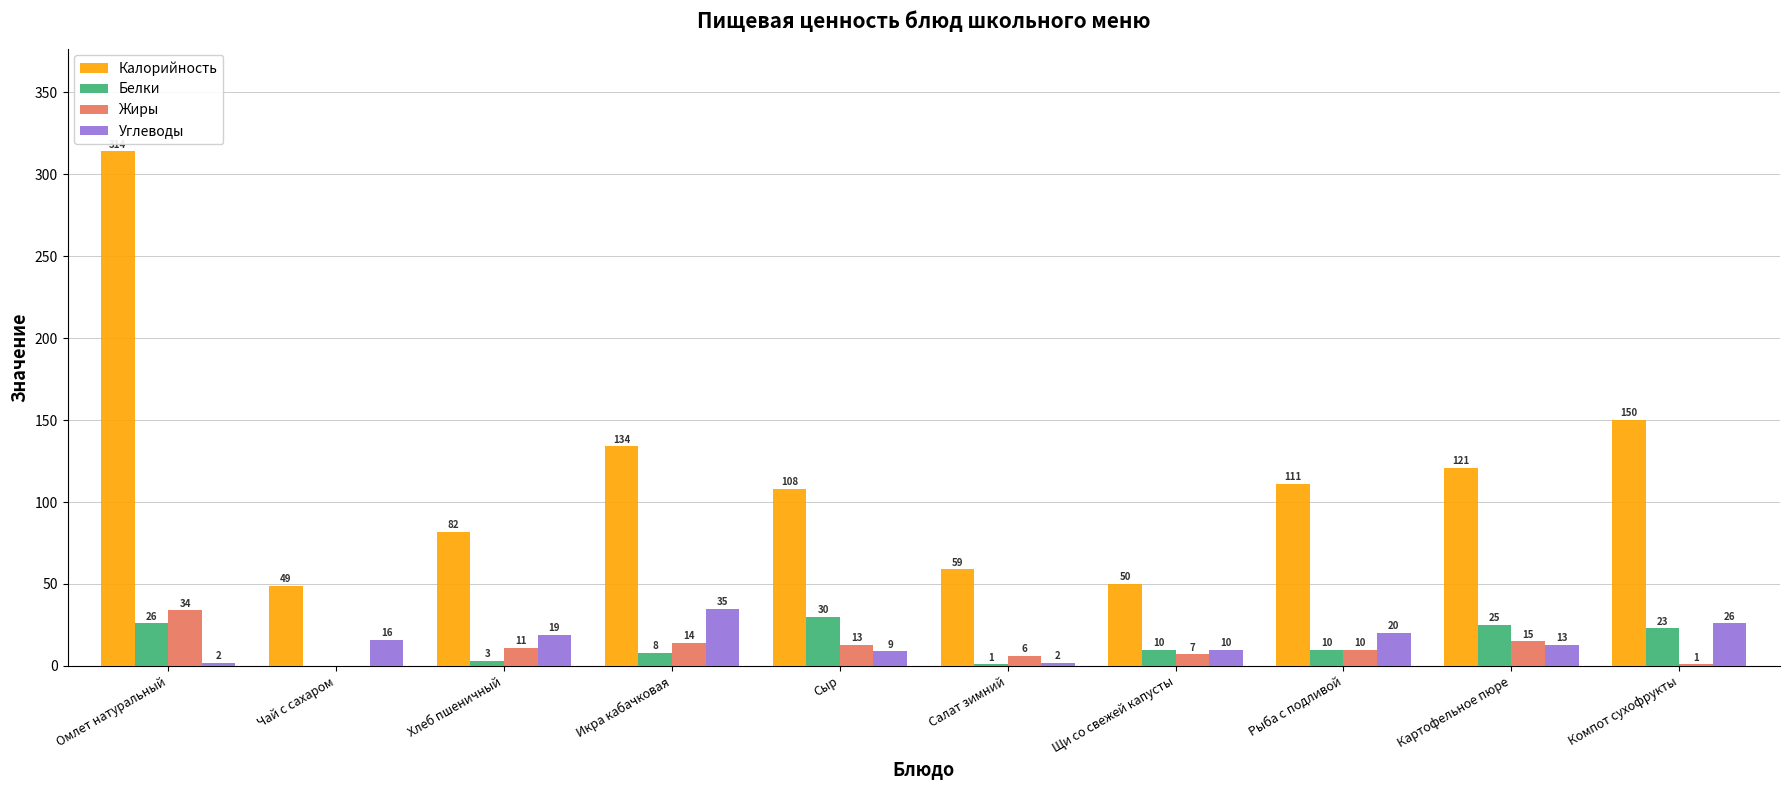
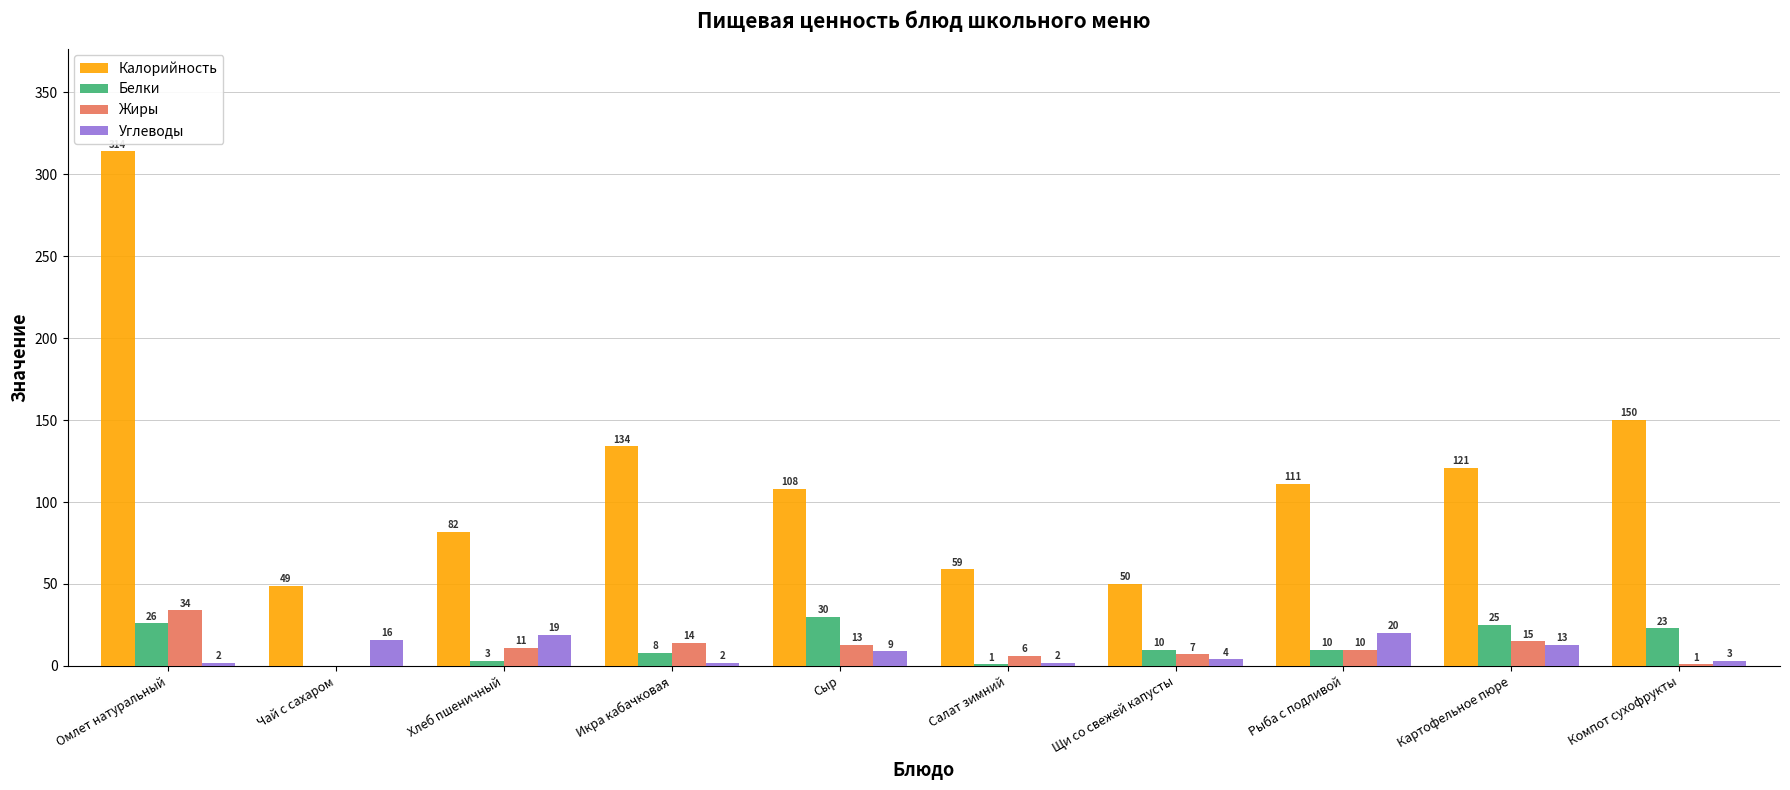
  {
    "Калорийность": {
      "Чай с сахаром": 49,
      "Хлеб пшеничный": 82,
      "Икра кабачковая": 134,
      "Сыр": 108,
      "Салат зимний": 59,
      "Щи со свежей капусты": 50,
      "Рыба с подливой": 111,
      "Картофельное пюре": 121,
      "Компот сухофрукты": 150
    },
    "Белки": {
      "Омлет натуральный": 26,
      "Хлеб пшеничный": 3,
      "Икра кабачковая": 8,
      "Сыр": 30,
      "Салат зимний": 1,
      "Щи со свежей капусты": 10,
      "Рыба с подливой": 10,
      "Картофельное пюре": 25,
      "Компот сухофрукты": 23
    },
    "Жиры": {
      "Омлет натуральный": 34,
      "Хлеб пшеничный": 11,
      "Икра кабачковая": 14,
      "Сыр": 13,
      "Салат зимний": 6,
      "Щи со свежей капусты": 7,
      "Рыба с подливой": 10,
      "Картофельное пюре": 15,
      "Компот сухофрукты": 1
    },
    "Углеводы": {
      "Омлет натуральный": 2,
      "Чай с сахаром": 16,
      "Хлеб пшеничный": 19,
-     "Икра кабачковая": 35,
+     "Икра кабачковая": 2,
      "Сыр": 9,
      "Салат зимний": 2,
-     "Щи со свежей капусты": 10,
+     "Щи со свежей капусты": 4,
      "Рыба с подливой": 20,
      "Картофельное пюре": 13,
-     "Компот сухофрукты": 26
+     "Компот сухофрукты": 3
    }
  }
